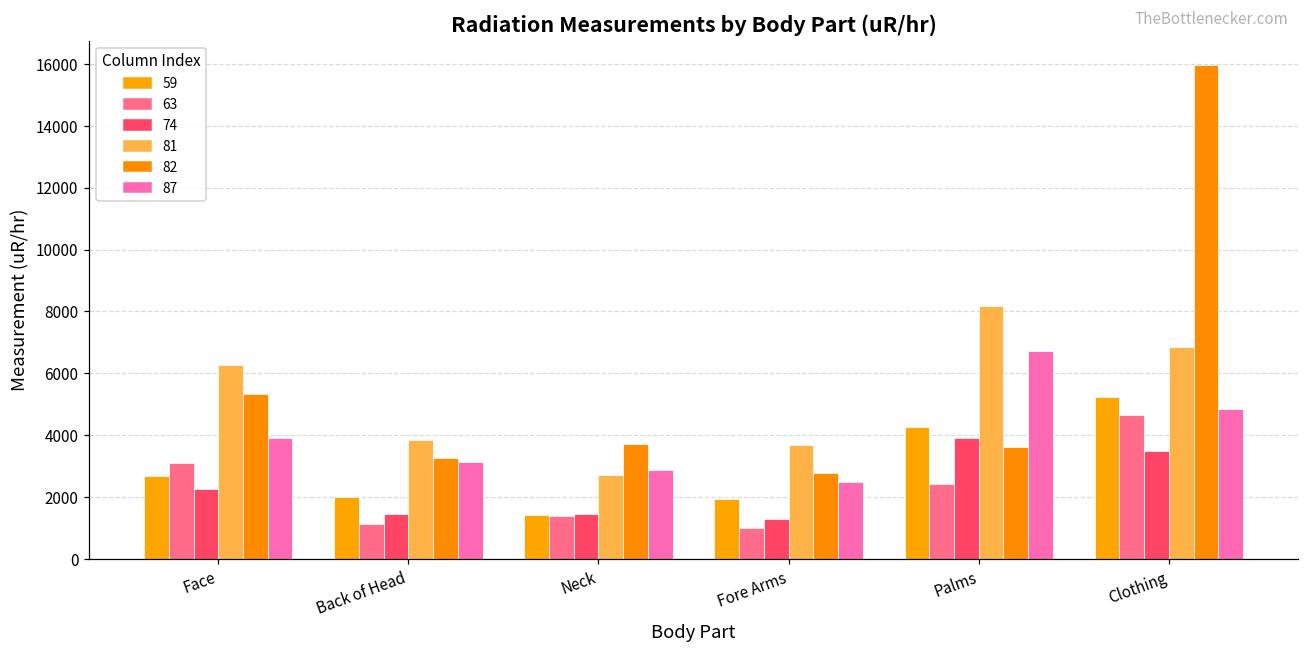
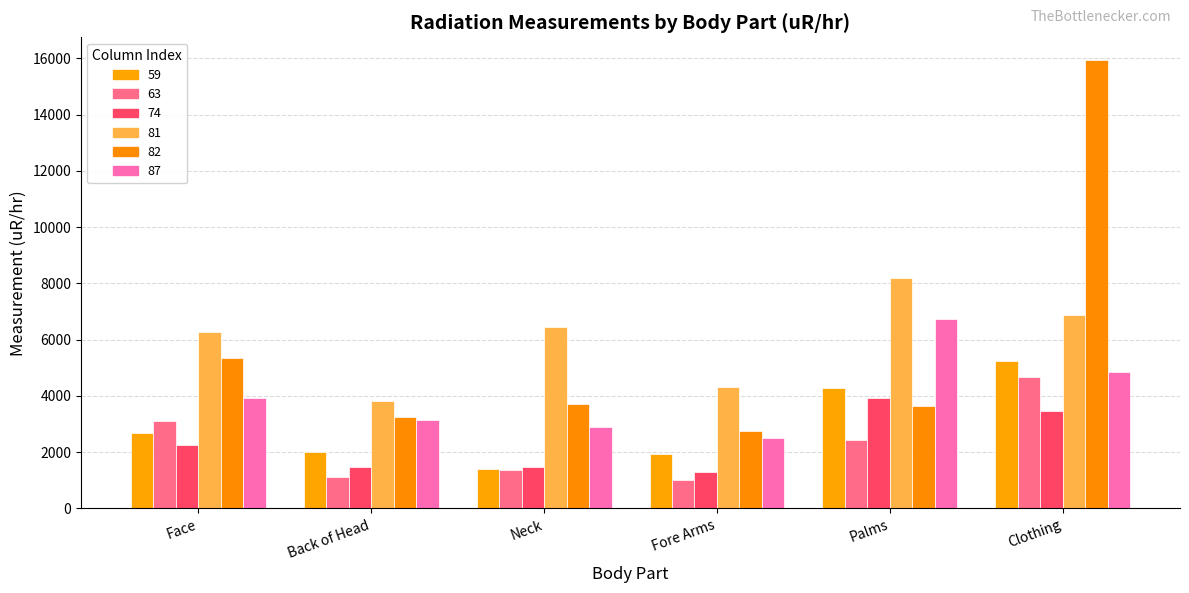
  {
    "81": {
      "Face": 6300,
      "Back of Head": 3800,
-     "Neck": 2700,
-     "Fore Arms": 3700,
+     "Neck": 6400,
+     "Fore Arms": 4300,
      "Palms": 8200,
      "Clothing": 6900
    }
  }
